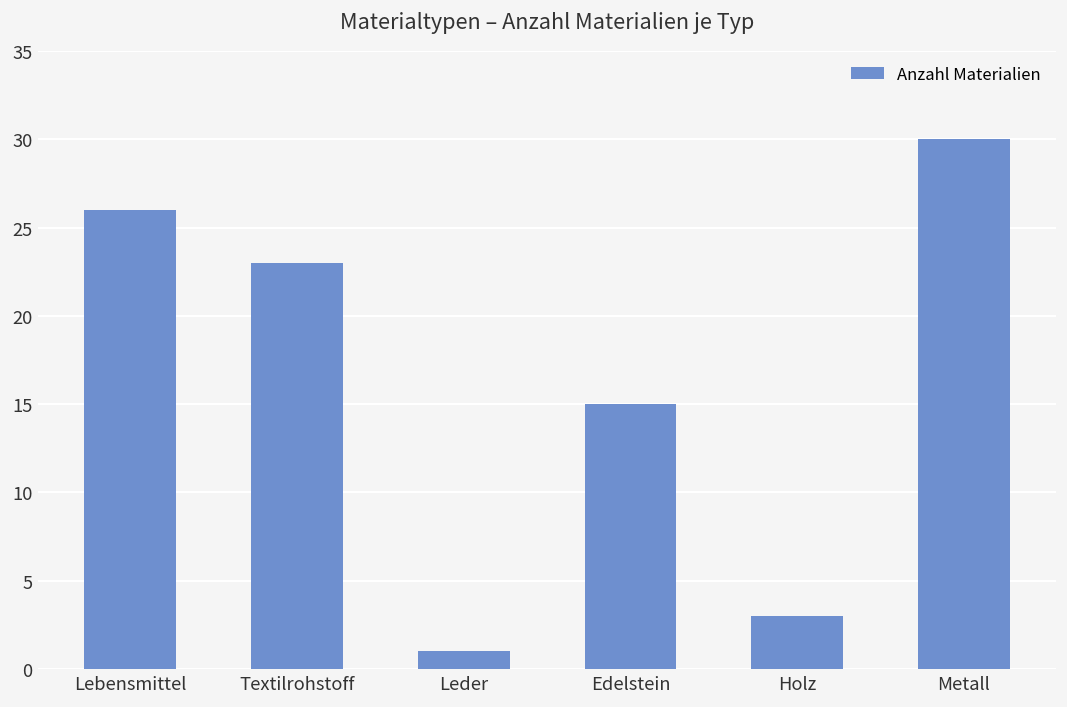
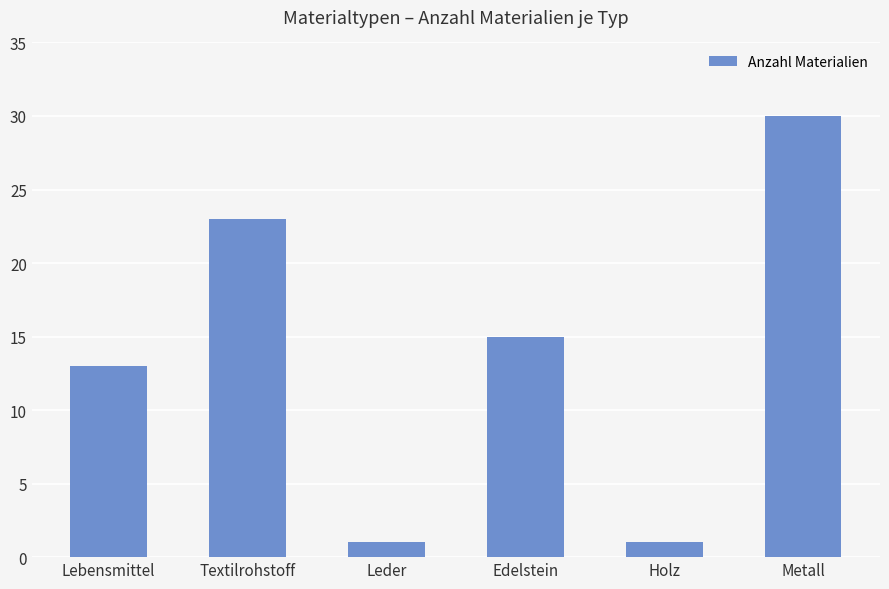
  {
-   "Lebensmittel": 26,
+   "Lebensmittel": 13,
    "Textilrohstoff": 23,
    "Leder": 1,
    "Edelstein": 15,
-   "Holz": 3,
+   "Holz": 1,
    "Metall": 30
  }
